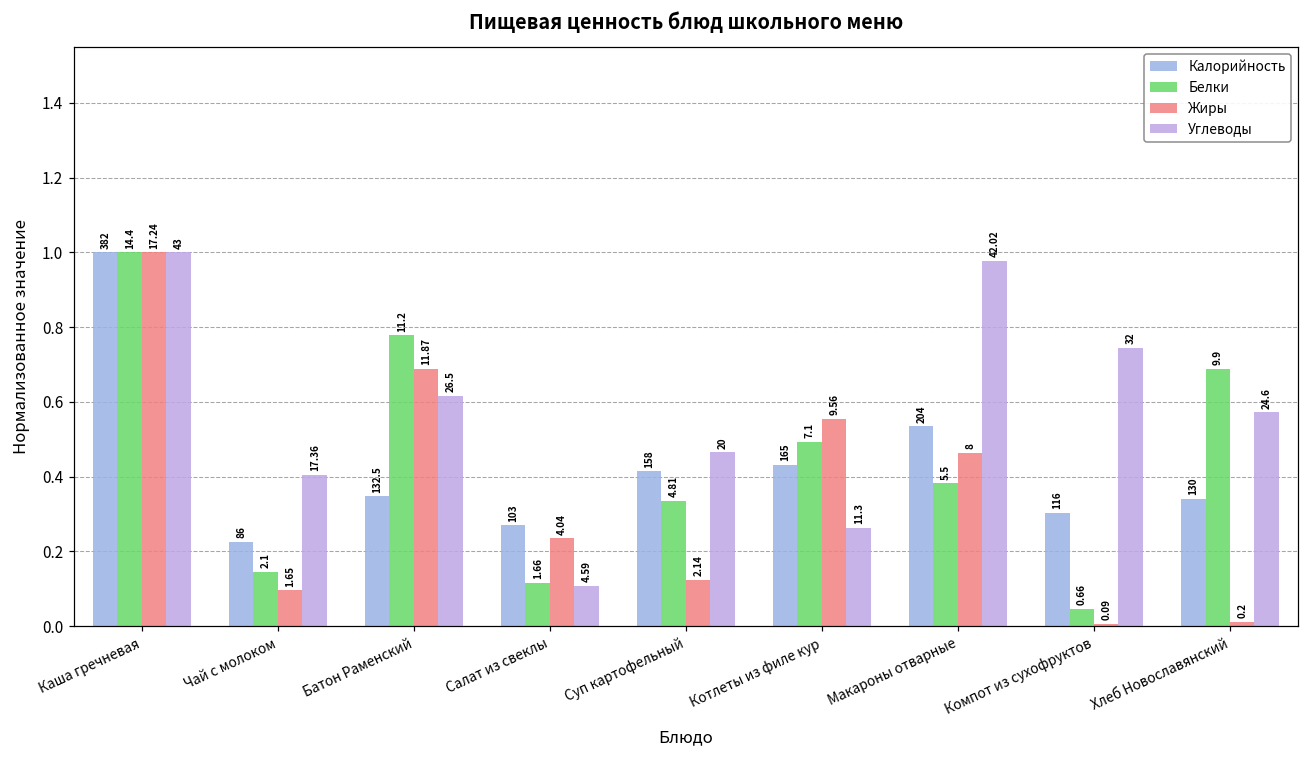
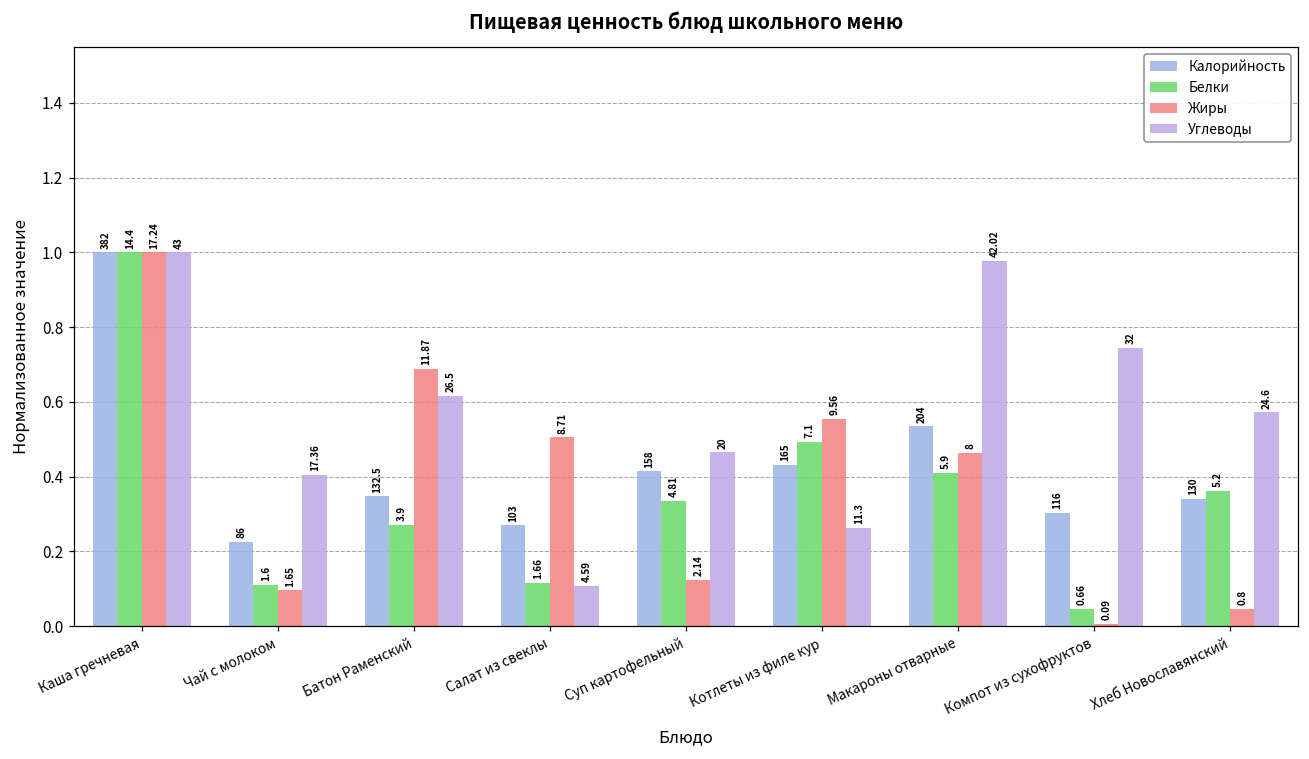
  {
    "Белки": {
-     "Чай с молоком": 2.1,
-     "Батон Раменский": 11.2,
-     "Макароны отварные": 5.5,
-     "Хлеб Новославянский": 9.9
+     "Чай с молоком": 1.6,
+     "Батон Раменский": 3.9,
+     "Макароны отварные": 5.9,
+     "Хлеб Новославянский": 5.2
    },
    "Жиры": {
-     "Салат из свеклы": 4.04,
-     "Хлеб Новославянский": 0.2
+     "Салат из свеклы": 8.71,
+     "Хлеб Новославянский": 0.8
    }
  }
